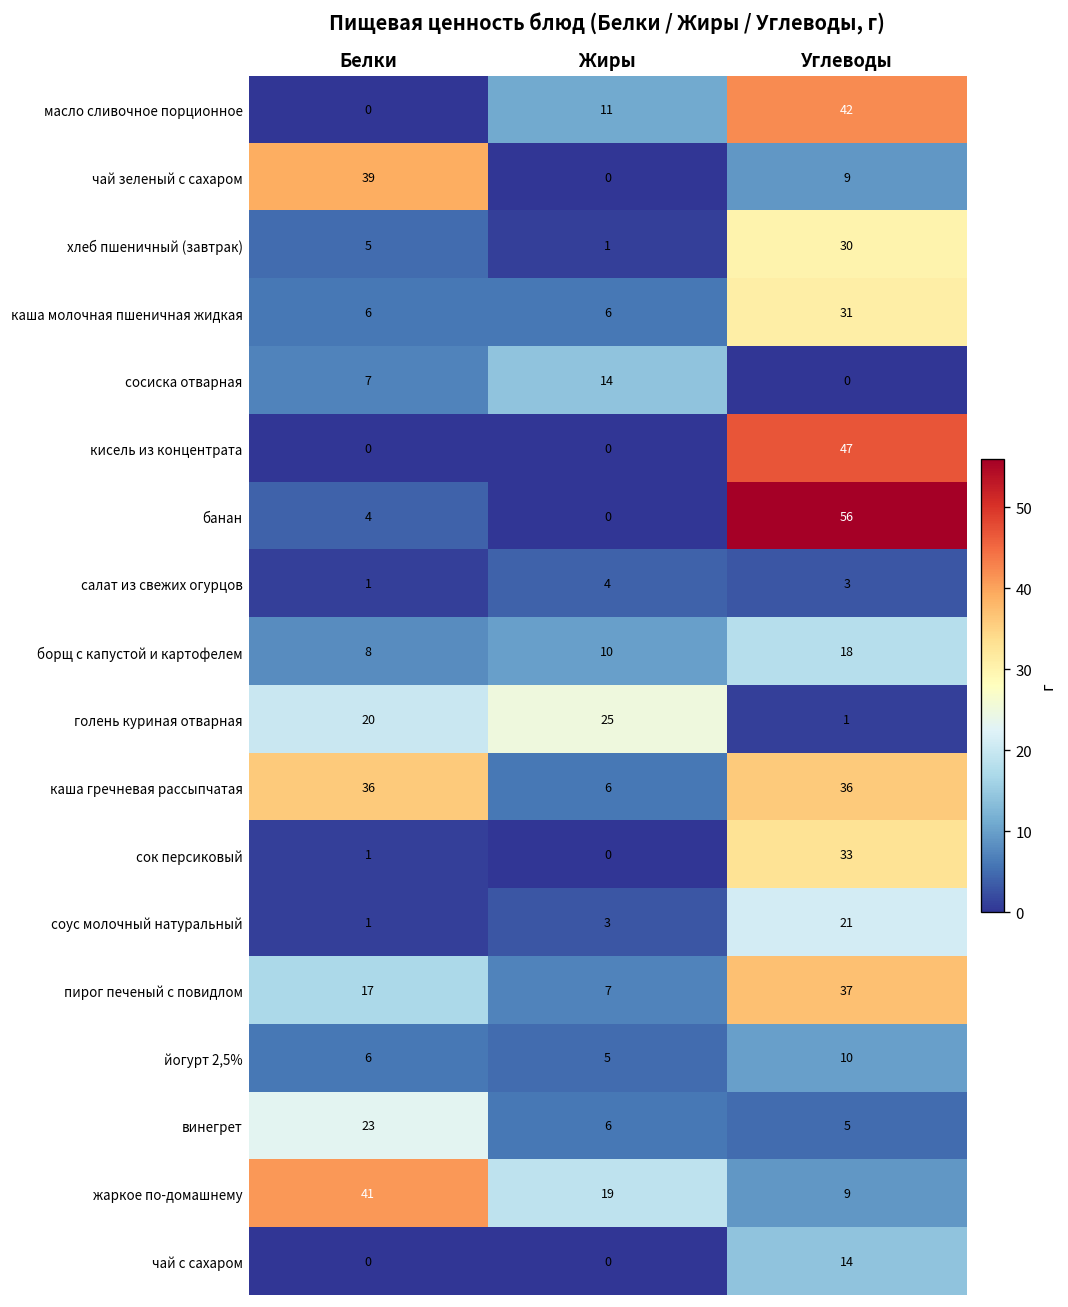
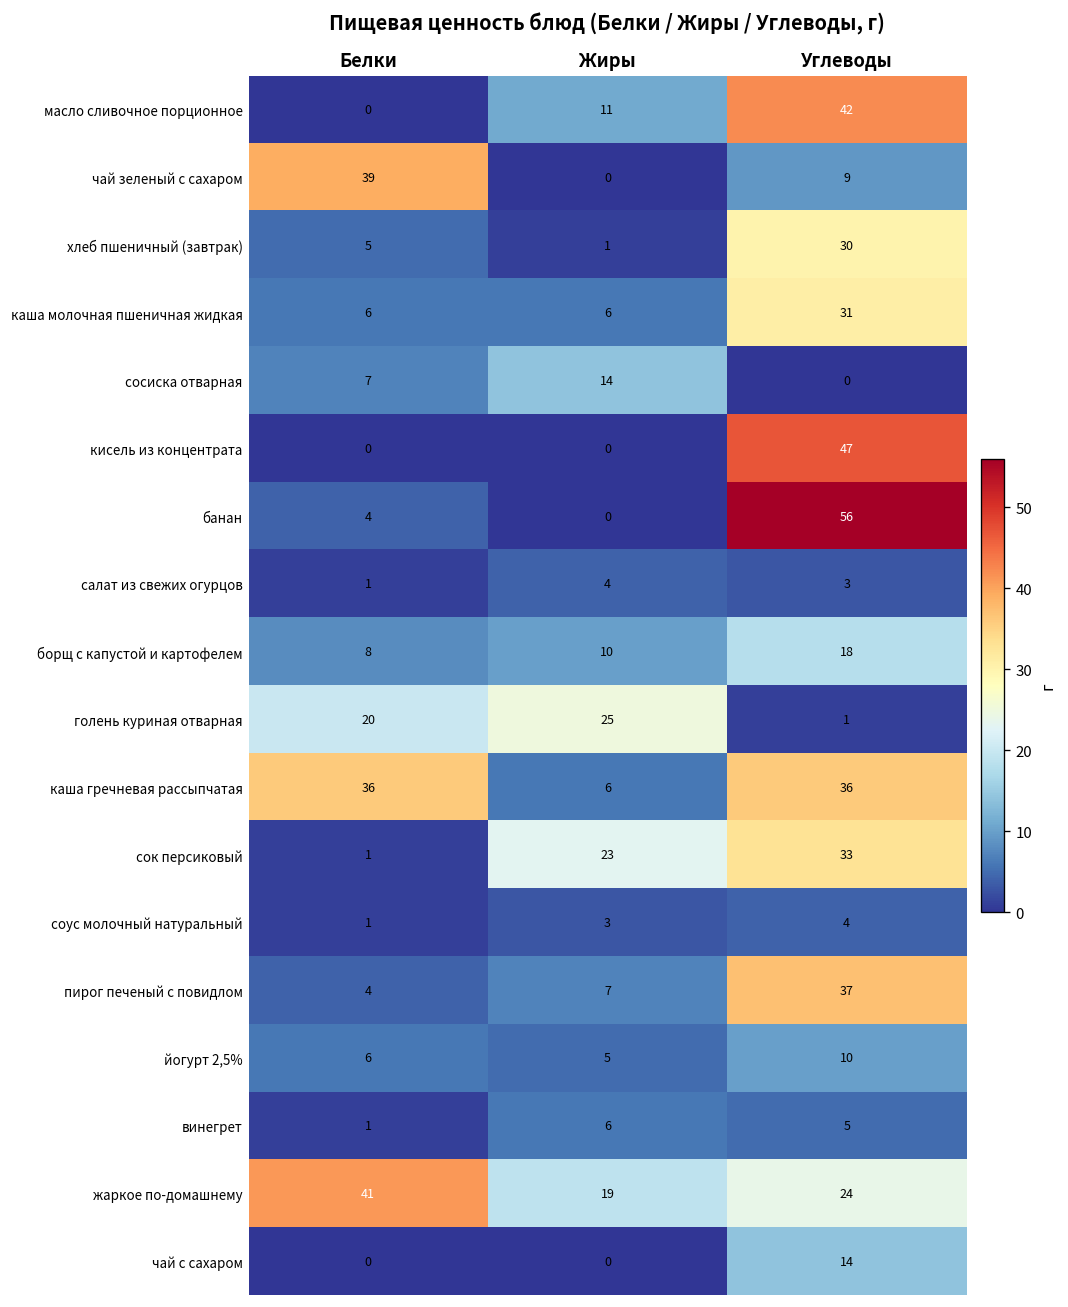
  {
    "масло сливочное порционное": {
      "Белки": 0,
      "Жиры": 11,
      "Углеводы": 42
    },
    "чай зеленый с сахаром": {
      "Белки": 39,
      "Жиры": 0,
      "Углеводы": 9
    },
    "хлеб пшеничный (завтрак)": {
      "Белки": 5,
      "Жиры": 1,
      "Углеводы": 30
    },
    "каша молочная пшеничная жидкая": {
      "Белки": 6,
      "Жиры": 6,
      "Углеводы": 31
    },
    "сосиска отварная": {
      "Белки": 7,
      "Жиры": 14,
      "Углеводы": 0
    },
    "кисель из концентрата": {
      "Белки": 0,
      "Жиры": 0,
      "Углеводы": 47
    },
    "банан": {
      "Белки": 4,
      "Жиры": 0,
      "Углеводы": 56
    },
    "салат из свежих огурцов": {
      "Белки": 1,
      "Жиры": 4,
      "Углеводы": 3
    },
    "борщ с капустой и картофелем": {
      "Белки": 8,
      "Жиры": 10,
      "Углеводы": 18
    },
    "голень куриная отварная": {
      "Белки": 20,
      "Жиры": 25,
      "Углеводы": 1
    },
    "каша гречневая рассыпчатая": {
      "Белки": 36,
      "Жиры": 6,
      "Углеводы": 36
    },
    "сок персиковый": {
      "Белки": 1,
-     "Жиры": 0,
+     "Жиры": 23,
      "Углеводы": 33
    },
    "соус молочный натуральный": {
      "Белки": 1,
      "Жиры": 3,
-     "Углеводы": 21
+     "Углеводы": 4
    },
    "пирог печеный с повидлом": {
-     "Белки": 17,
+     "Белки": 4,
      "Жиры": 7,
      "Углеводы": 37
    },
    "йогурт 2,5%": {
      "Белки": 6,
      "Жиры": 5,
      "Углеводы": 10
    },
    "винегрет": {
-     "Белки": 23,
+     "Белки": 1,
      "Жиры": 6,
      "Углеводы": 5
    },
    "жаркое по-домашнему": {
      "Белки": 41,
      "Жиры": 19,
-     "Углеводы": 9
+     "Углеводы": 24
    },
    "чай с сахаром": {
      "Белки": 0,
      "Жиры": 0,
      "Углеводы": 14
    }
  }
